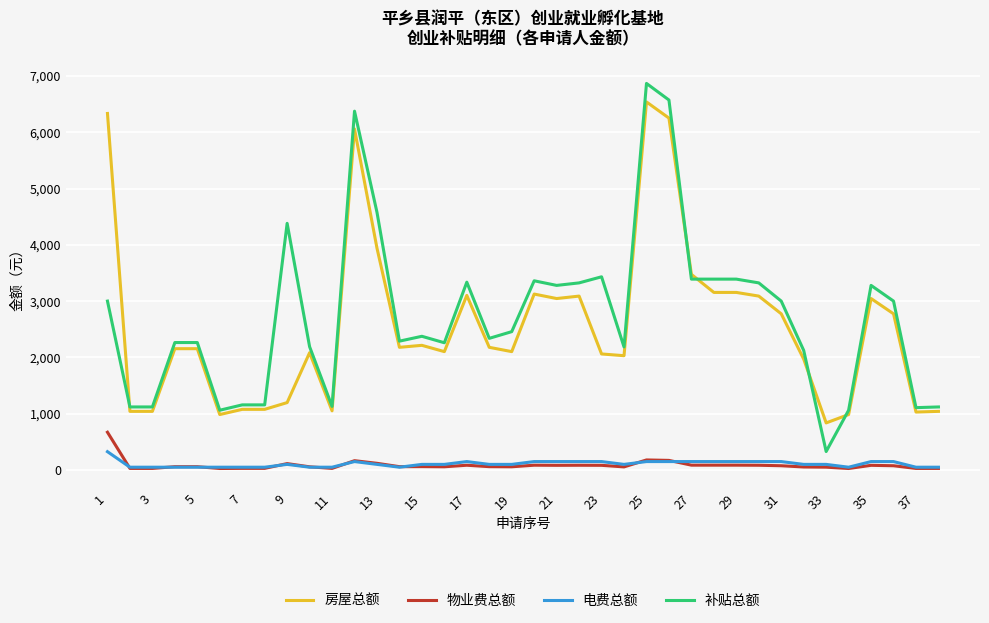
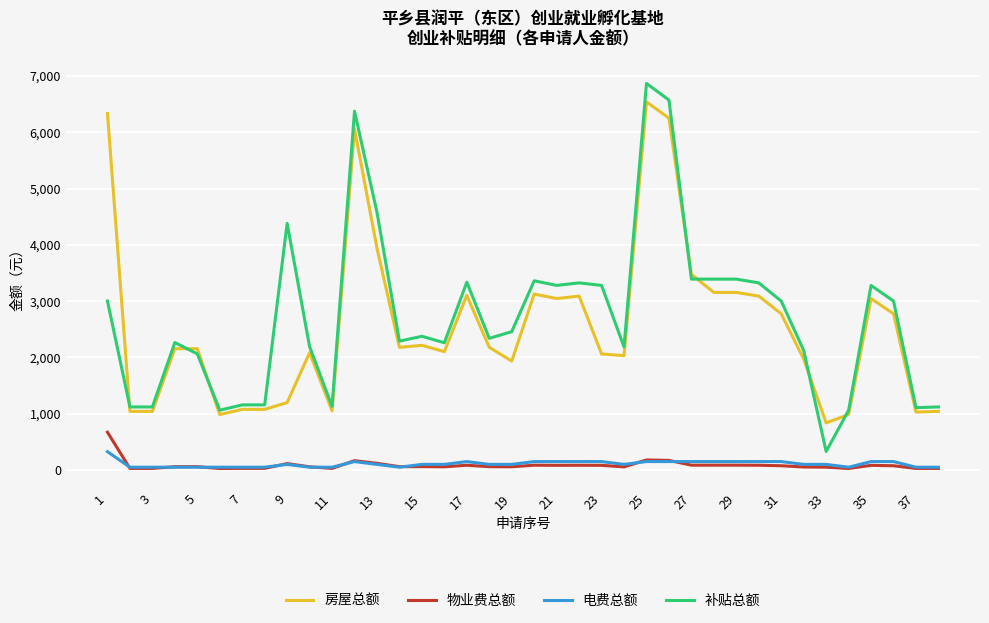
  {
    "房屋总额": {
      "1": "6,300",
      "3": "1,000",
      "5": "2,200",
      "7": "1,100",
      "9": "1,200",
      "11": "1,100",
      "13": "3,900",
      "15": "2,200",
      "17": "3,100",
-     "19": "2,100",
+     "19": "1,900",
      "21": "3,000",
      "23": "2,100",
      "25": "6,500",
      "27": "3,500",
      "29": "3,200",
      "31": "2,800",
      "33": "800",
      "35": "3,000",
      "37": "1,000"
    },
    "物业费总额": {
      "1": "700",
      "17": "100",
      "21": "100",
      "23": "100",
      "27": "100",
      "29": "100",
      "31": "100",
      "33": "100",
      "35": "100"
    },
    "电费总额": {
      "1": "300",
      "17": "200",
      "21": "200",
      "23": "200",
      "27": "200",
      "29": "200",
      "31": "200",
      "33": "100",
      "35": "200"
    },
    "补贴总额": {
      "1": "3,000",
      "3": "1,100",
-     "5": "2,300",
+     "5": "2,100",
      "7": "1,200",
      "9": "4,400",
      "11": "1,100",
      "13": "4,600",
      "15": "2,400",
      "17": "3,300",
      "19": "2,500",
      "21": "3,300",
-     "23": "3,400",
+     "23": "3,300",
      "25": "6,900",
      "27": "3,400",
      "29": "3,400",
      "31": "3,000",
      "33": "300",
      "35": "3,300",
      "37": "1,100"
    }
  }
